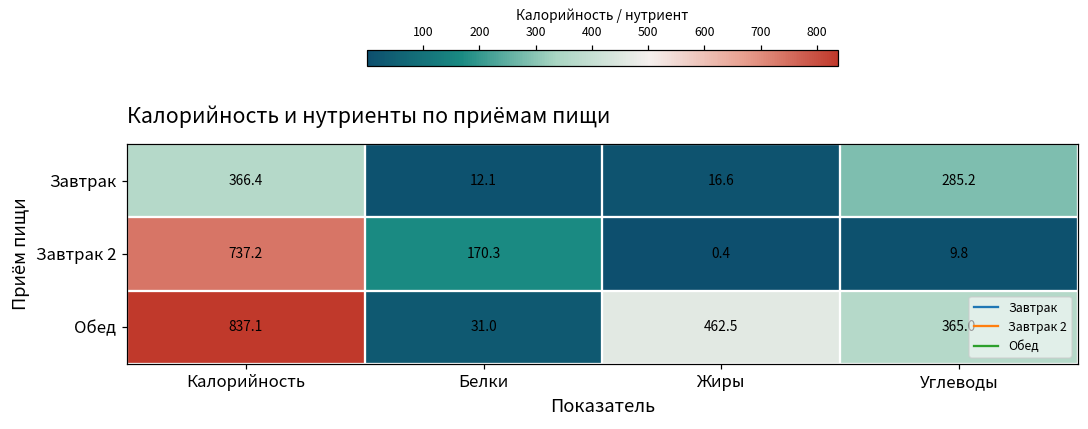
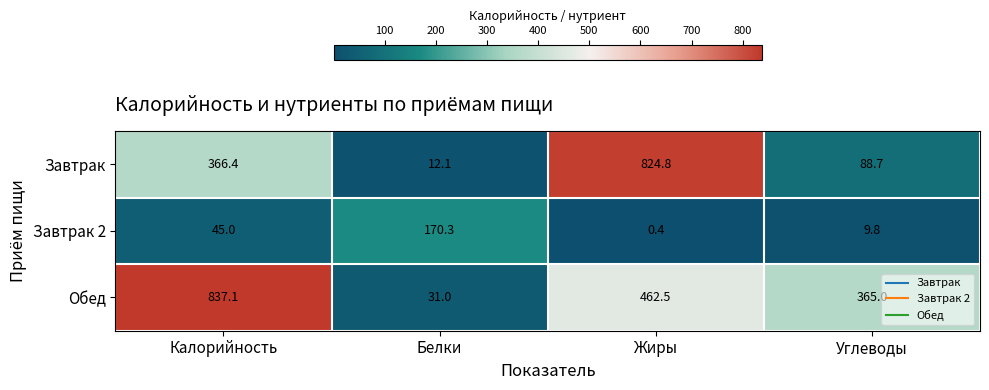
  {
    "Завтрак": {
      "Калорийность": 366.4,
      "Белки": 12.1,
-     "Жиры": 16.6,
-     "Углеводы": 285.2
+     "Жиры": 824.8,
+     "Углеводы": 88.7
    },
    "Завтрак 2": {
-     "Калорийность": 737.2,
+     "Калорийность": 45.0,
      "Белки": 170.3,
      "Жиры": 0.4,
      "Углеводы": 9.8
    },
    "Обед": {
      "Калорийность": 837.1,
      "Белки": 31.0,
      "Жиры": 462.5
    }
  }
